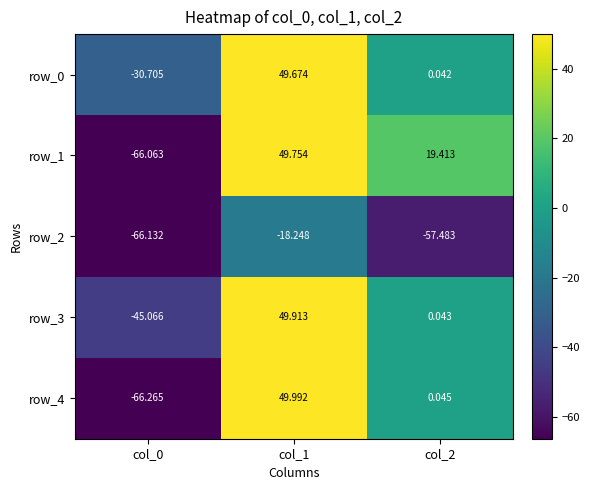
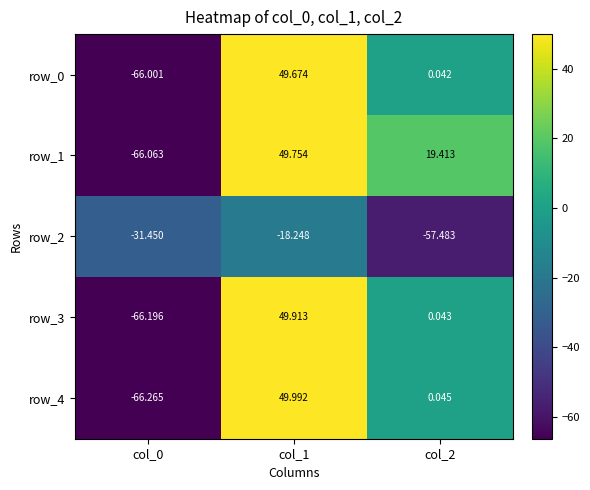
  {
    "row_0": {
-     "col_0": -30.705,
+     "col_0": -66.001,
      "col_1": 49.674,
      "col_2": 0.042
    },
    "row_1": {
      "col_0": -66.063,
      "col_1": 49.754,
      "col_2": 19.413
    },
    "row_2": {
-     "col_0": -66.132,
+     "col_0": -31.450,
      "col_1": -18.248,
      "col_2": -57.483
    },
    "row_3": {
-     "col_0": -45.066,
+     "col_0": -66.196,
      "col_1": 49.913,
      "col_2": 0.043
    },
    "row_4": {
      "col_0": -66.265,
      "col_1": 49.992,
      "col_2": 0.045
    }
  }
